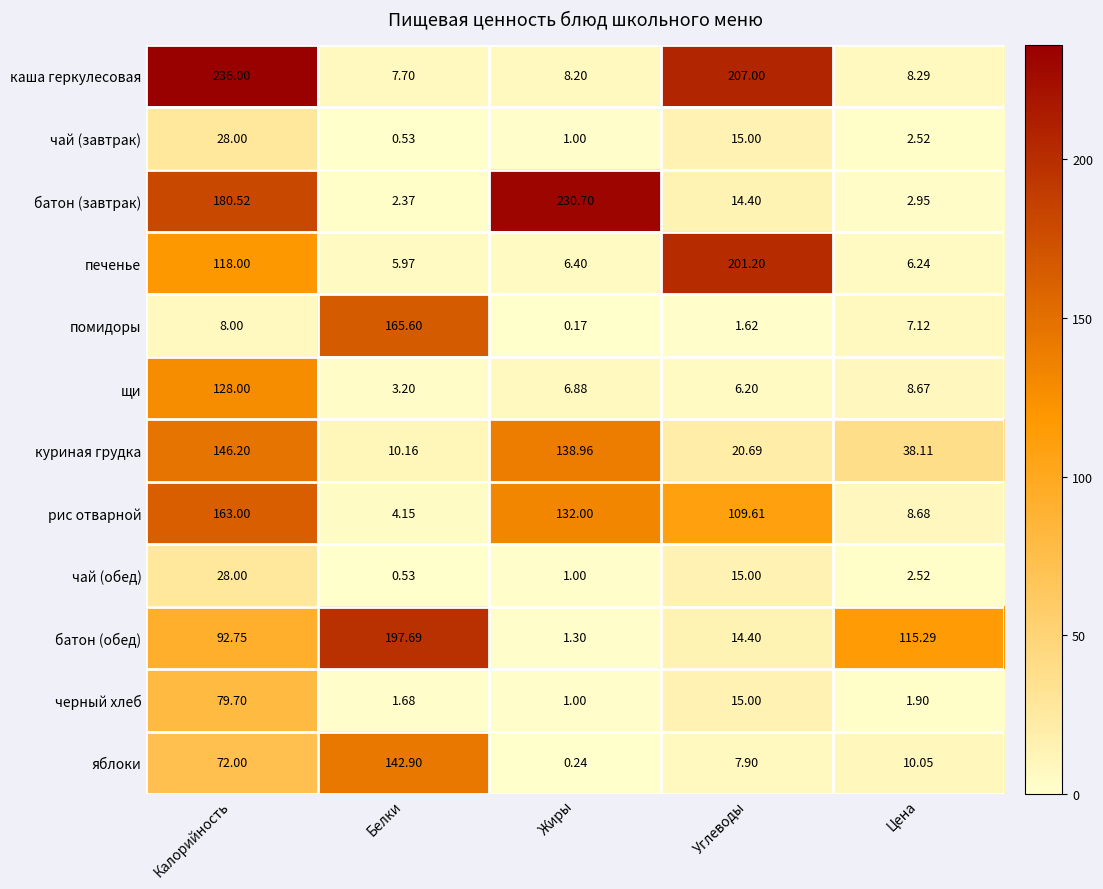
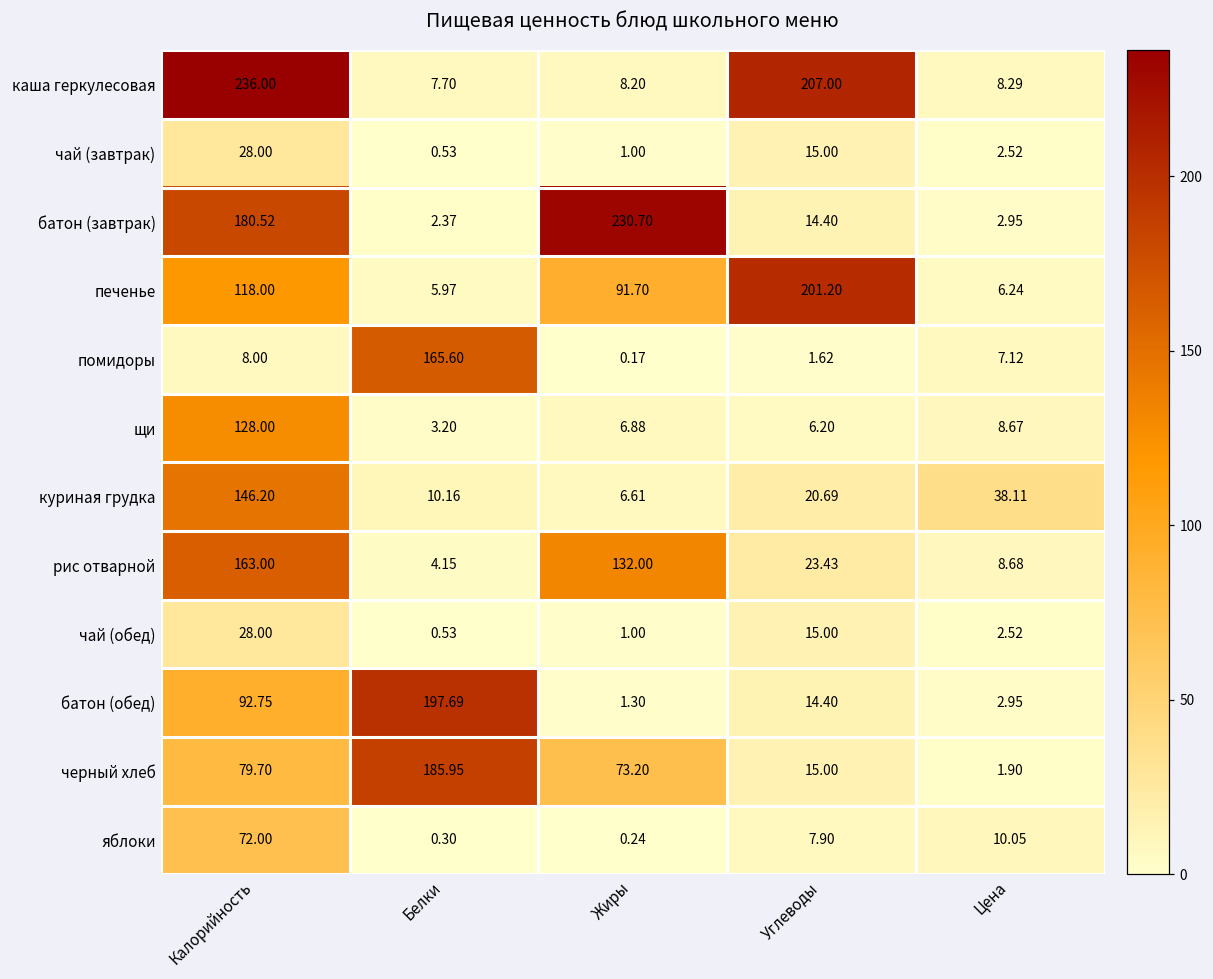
  {
    "каша геркулесовая": {
      "Калорийность": 236.00,
      "Белки": 7.70,
      "Жиры": 8.20,
      "Углеводы": 207.00,
      "Цена": 8.29
    },
    "чай (завтрак)": {
      "Калорийность": 28.00,
      "Белки": 0.53,
      "Жиры": 1.00,
      "Углеводы": 15.00,
      "Цена": 2.52
    },
    "батон (завтрак)": {
      "Калорийность": 180.52,
      "Белки": 2.37,
      "Жиры": 230.70,
      "Углеводы": 14.40,
      "Цена": 2.95
    },
    "печенье": {
      "Калорийность": 118.00,
      "Белки": 5.97,
-     "Жиры": 6.40,
+     "Жиры": 91.70,
      "Углеводы": 201.20,
      "Цена": 6.24
    },
    "помидоры": {
      "Калорийность": 8.00,
      "Белки": 165.60,
      "Жиры": 0.17,
      "Углеводы": 1.62,
      "Цена": 7.12
    },
    "щи": {
      "Калорийность": 128.00,
      "Белки": 3.20,
      "Жиры": 6.88,
      "Углеводы": 6.20,
      "Цена": 8.67
    },
    "куриная грудка": {
      "Калорийность": 146.20,
      "Белки": 10.16,
-     "Жиры": 138.96,
+     "Жиры": 6.61,
      "Углеводы": 20.69,
      "Цена": 38.11
    },
    "рис отварной": {
      "Калорийность": 163.00,
      "Белки": 4.15,
      "Жиры": 132.00,
-     "Углеводы": 109.61,
+     "Углеводы": 23.43,
      "Цена": 8.68
    },
    "чай (обед)": {
      "Калорийность": 28.00,
      "Белки": 0.53,
      "Жиры": 1.00,
      "Углеводы": 15.00,
      "Цена": 2.52
    },
    "батон (обед)": {
      "Калорийность": 92.75,
      "Белки": 197.69,
      "Жиры": 1.30,
      "Углеводы": 14.40,
-     "Цена": 115.29
+     "Цена": 2.95
    },
    "черный хлеб": {
      "Калорийность": 79.70,
-     "Белки": 1.68,
-     "Жиры": 1.00,
+     "Белки": 185.95,
+     "Жиры": 73.20,
      "Углеводы": 15.00,
      "Цена": 1.90
    },
    "яблоки": {
      "Калорийность": 72.00,
-     "Белки": 142.90,
+     "Белки": 0.30,
      "Жиры": 0.24,
      "Углеводы": 7.90,
      "Цена": 10.05
    }
  }
